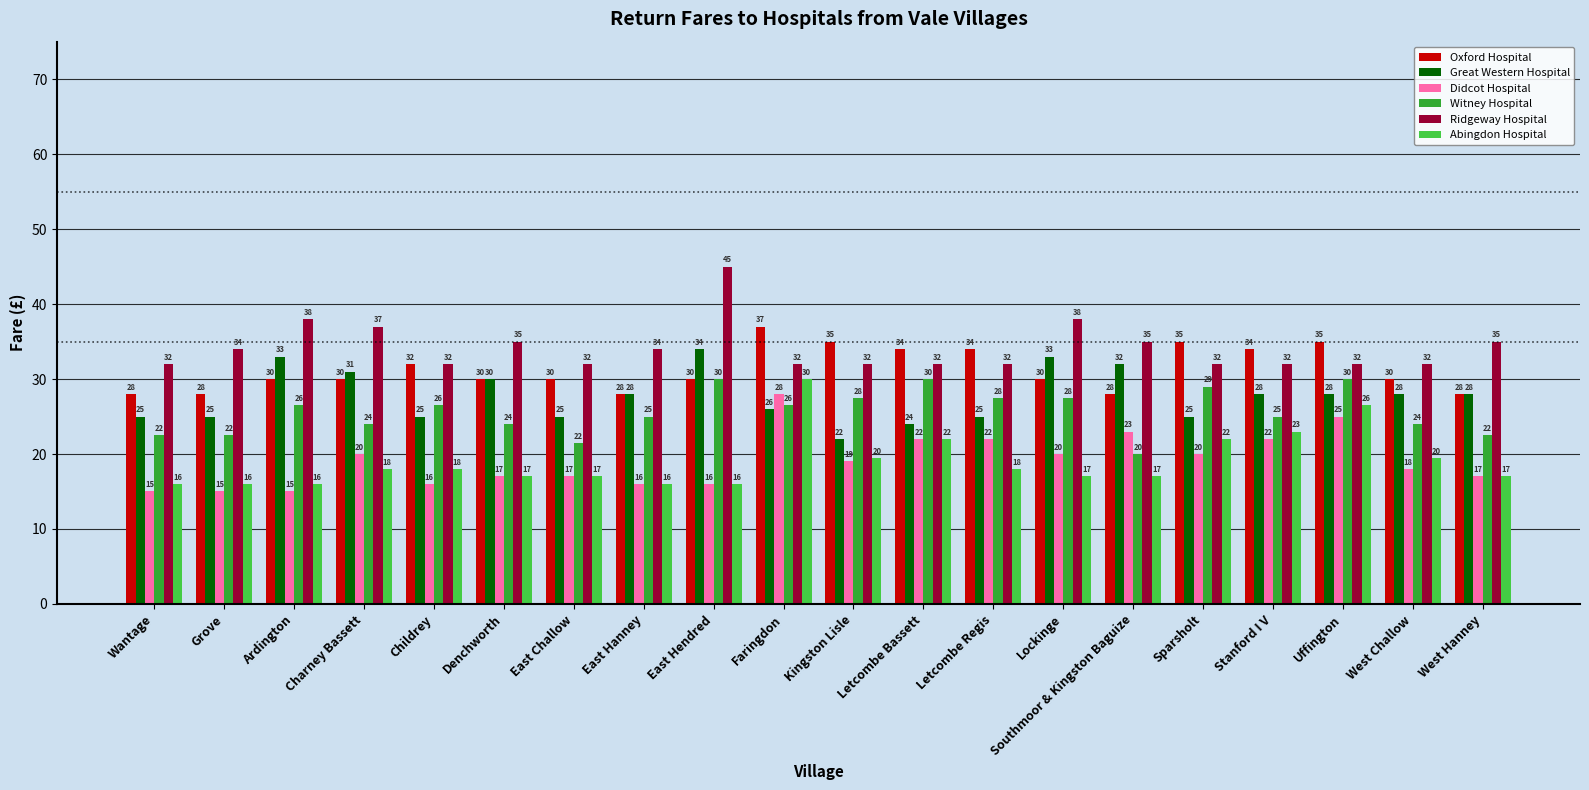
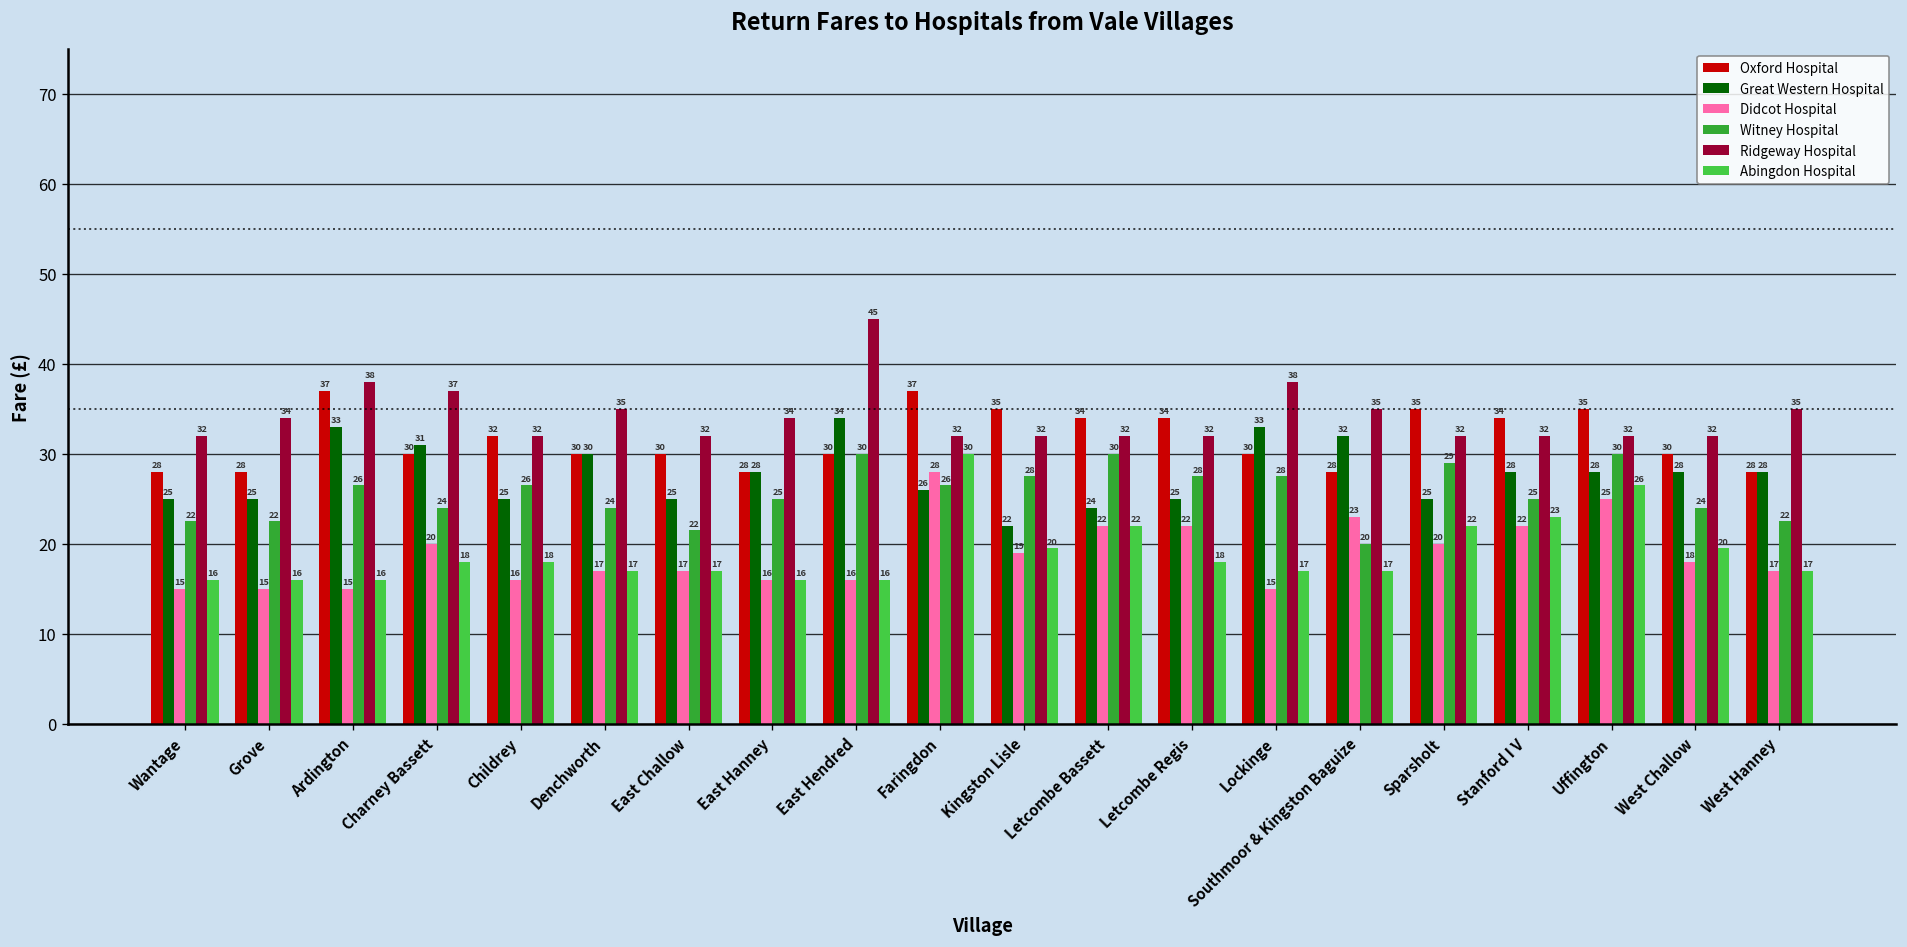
  {
    "Oxford Hospital": {
      "Wantage": 28,
      "Grove": 28,
-     "Ardington": 30,
+     "Ardington": 37,
      "Charney Bassett": 30,
      "Childrey": 32,
      "Denchworth": 30,
      "East Challow": 30,
      "East Hanney": 28,
      "East Hendred": 30,
      "Faringdon": 37,
      "Kingston Lisle": 35,
      "Letcombe Bassett": 34,
      "Letcombe Regis": 34,
      "Lockinge": 30,
      "Southmoor & Kingston Baguize": 28,
      "Sparsholt": 35,
      "Stanford I V": 34,
      "Uffington": 35,
      "West Challow": 30,
      "West Hanney": 28
    },
    "Great Western Hospital": {
      "Wantage": 25,
      "Grove": 25,
      "Ardington": 33,
      "Charney Bassett": 31,
      "Childrey": 25,
      "Denchworth": 30,
      "East Challow": 25,
      "East Hanney": 28,
      "East Hendred": 34,
      "Faringdon": 26,
      "Kingston Lisle": 22,
      "Letcombe Bassett": 24,
      "Letcombe Regis": 25,
      "Lockinge": 33,
      "Southmoor & Kingston Baguize": 32,
      "Sparsholt": 25,
      "Stanford I V": 28,
      "Uffington": 28,
      "West Challow": 28,
      "West Hanney": 28
    },
    "Didcot Hospital": {
      "Wantage": 15,
      "Grove": 15,
      "Ardington": 15,
      "Charney Bassett": 20,
      "Childrey": 16,
      "Denchworth": 17,
      "East Challow": 17,
      "East Hanney": 16,
      "East Hendred": 16,
      "Faringdon": 28,
      "Kingston Lisle": 19,
      "Letcombe Bassett": 22,
      "Letcombe Regis": 22,
-     "Lockinge": 20,
+     "Lockinge": 15,
      "Southmoor & Kingston Baguize": 23,
      "Sparsholt": 20,
      "Stanford I V": 22,
      "Uffington": 25,
      "West Challow": 18,
      "West Hanney": 17
    },
    "Ridgeway Hospital": {
      "Wantage": 32,
      "Grove": 34,
      "Ardington": 38,
      "Charney Bassett": 37,
      "Childrey": 32,
      "Denchworth": 35,
      "East Challow": 32,
      "East Hanney": 34,
      "East Hendred": 45,
      "Faringdon": 32,
      "Kingston Lisle": 32,
      "Letcombe Bassett": 32,
      "Letcombe Regis": 32,
      "Lockinge": 38,
      "Southmoor & Kingston Baguize": 35,
      "Sparsholt": 32,
      "Stanford I V": 32,
      "Uffington": 32,
      "West Challow": 32,
      "West Hanney": 35
    }
  }
